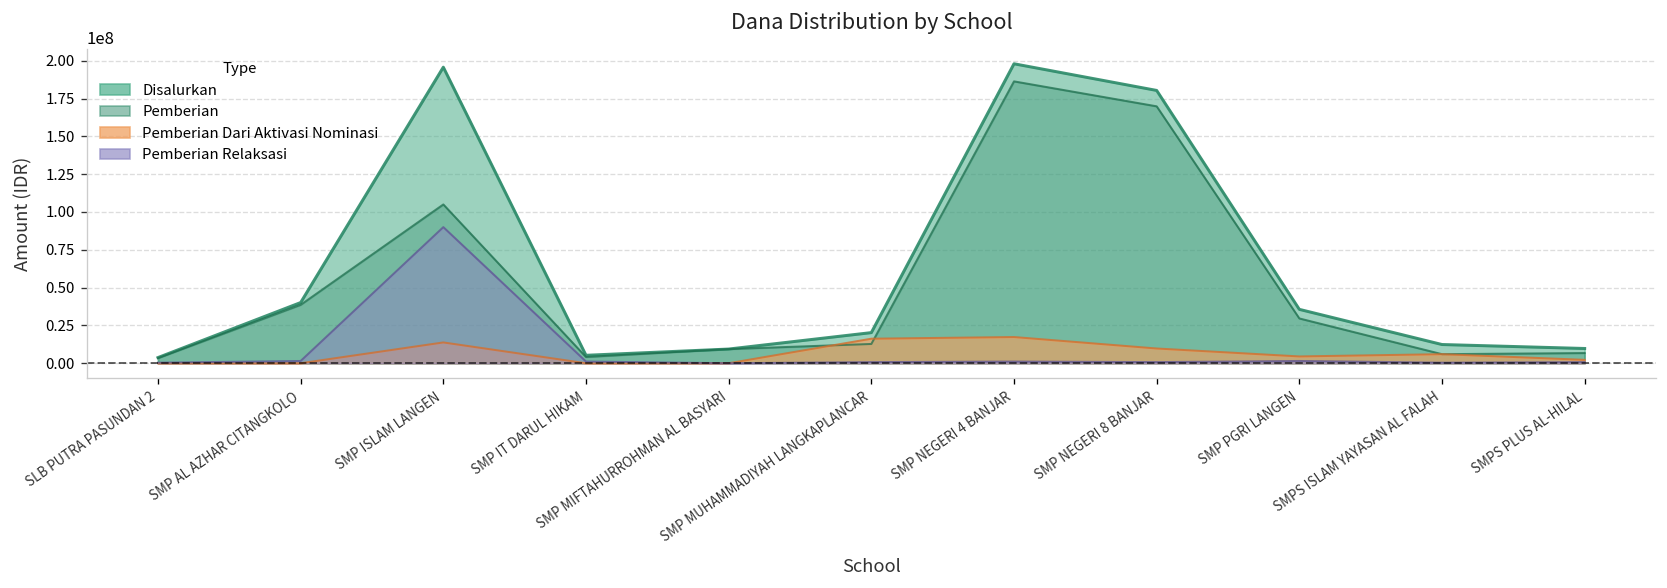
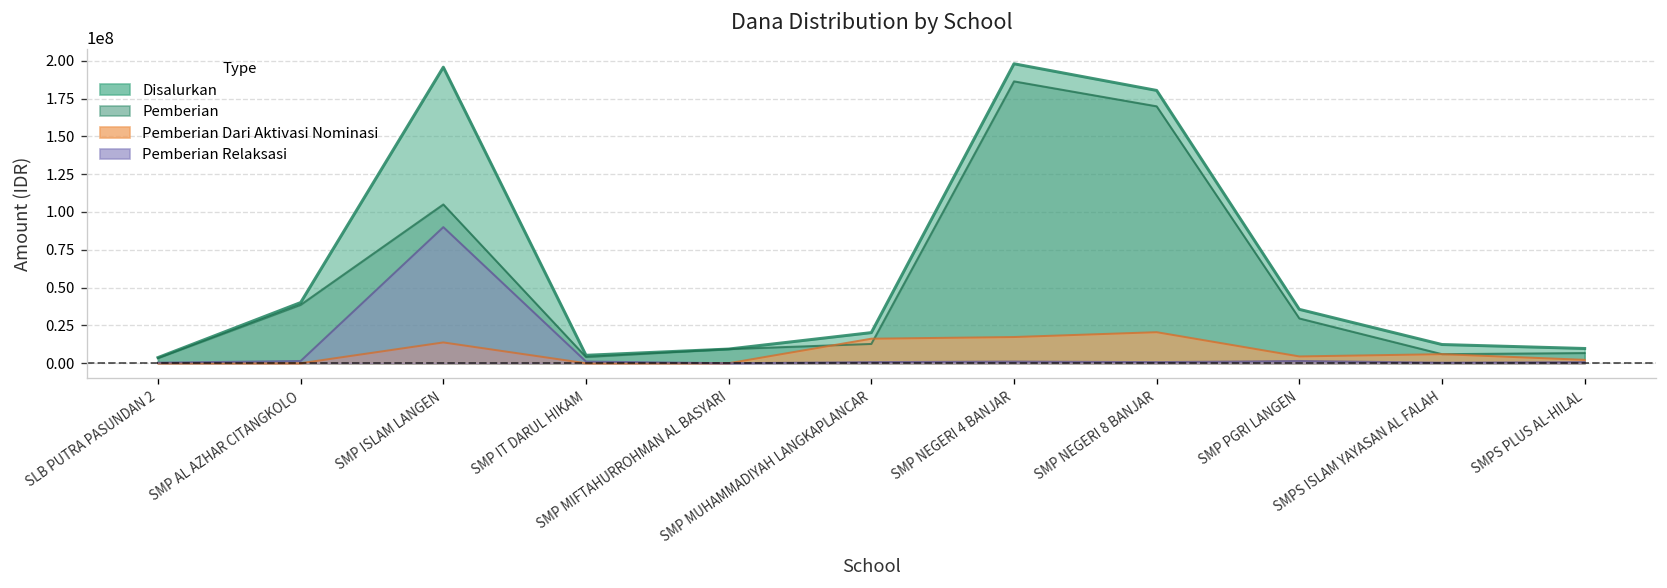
  {
    "Pemberian Dari Aktivasi Nominasi": {
      "SMP ISLAM LANGEN": 14000000,
      "SMP MUHAMMADIYAH LANGKAPLANCAR": 16000000,
      "SMP NEGERI 4 BANJAR": 17000000,
-     "SMP NEGERI 8 BANJAR": 10000000,
+     "SMP NEGERI 8 BANJAR": 21000000,
      "SMP PGRI LANGEN": 5000000
    }
  }
